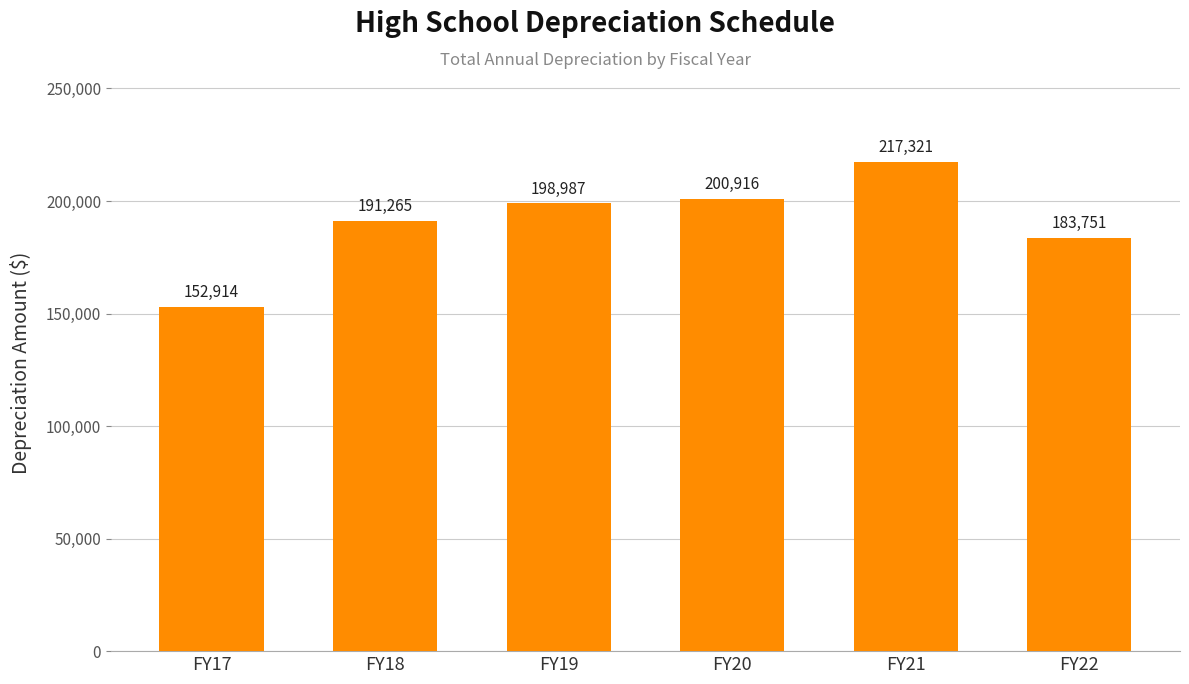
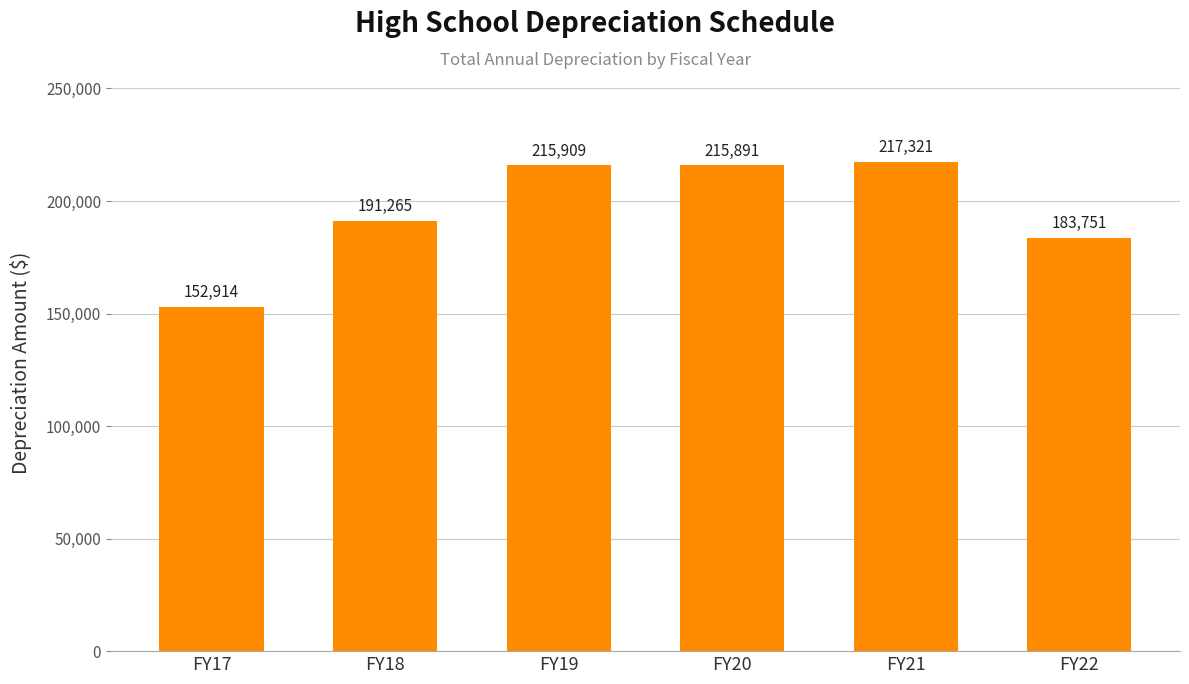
  {
    "FY17": "152,914",
    "FY18": "191,265",
-   "FY19": "198,987",
-   "FY20": "200,916",
+   "FY19": "215,909",
+   "FY20": "215,891",
    "FY21": "217,321",
    "FY22": "183,751"
  }
